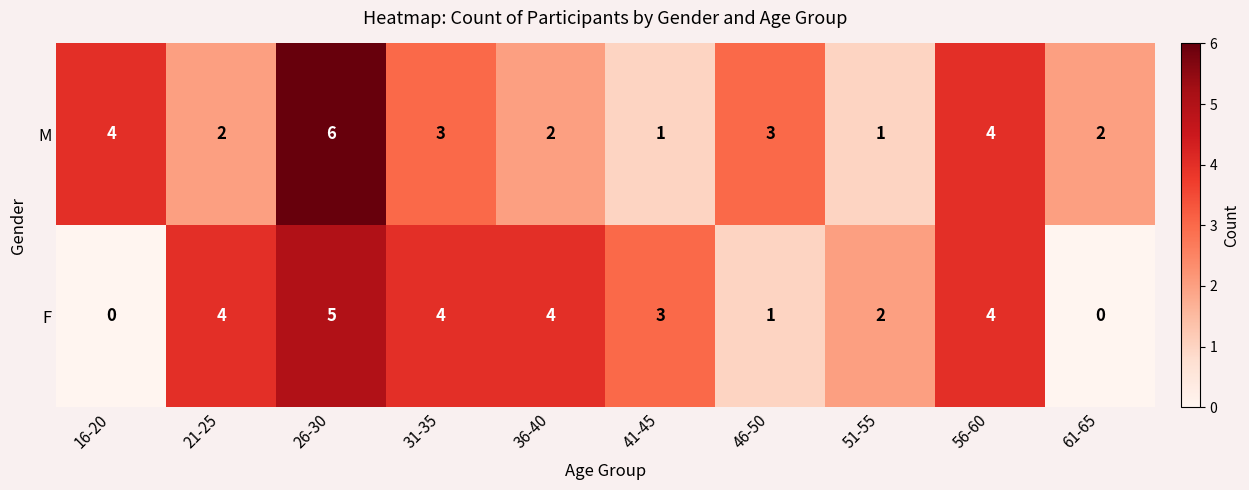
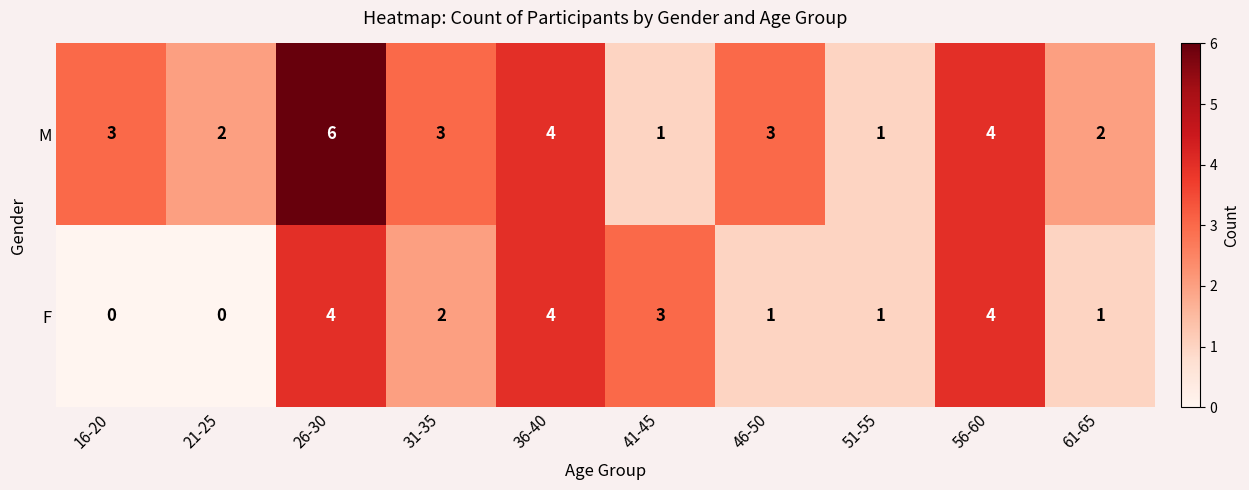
  {
    "M": {
-     "16-20": 4,
+     "16-20": 3,
      "21-25": 2,
      "26-30": 6,
      "31-35": 3,
-     "36-40": 2,
+     "36-40": 4,
      "41-45": 1,
      "46-50": 3,
      "51-55": 1,
      "56-60": 4,
      "61-65": 2
    },
    "F": {
      "16-20": 0,
-     "21-25": 4,
-     "26-30": 5,
-     "31-35": 4,
+     "21-25": 0,
+     "26-30": 4,
+     "31-35": 2,
      "36-40": 4,
      "41-45": 3,
      "46-50": 1,
-     "51-55": 2,
+     "51-55": 1,
      "56-60": 4,
-     "61-65": 0
+     "61-65": 1
    }
  }
